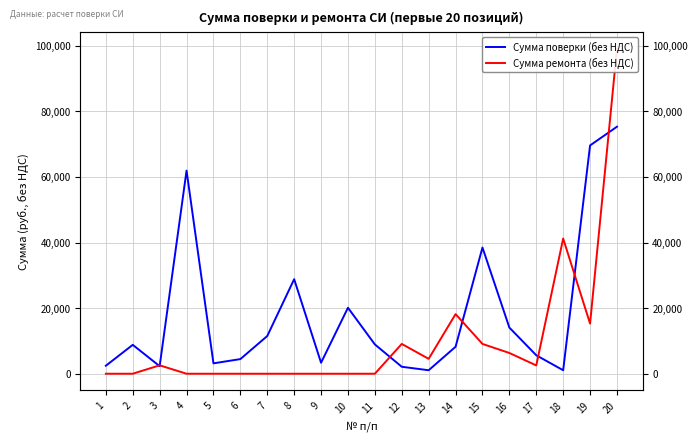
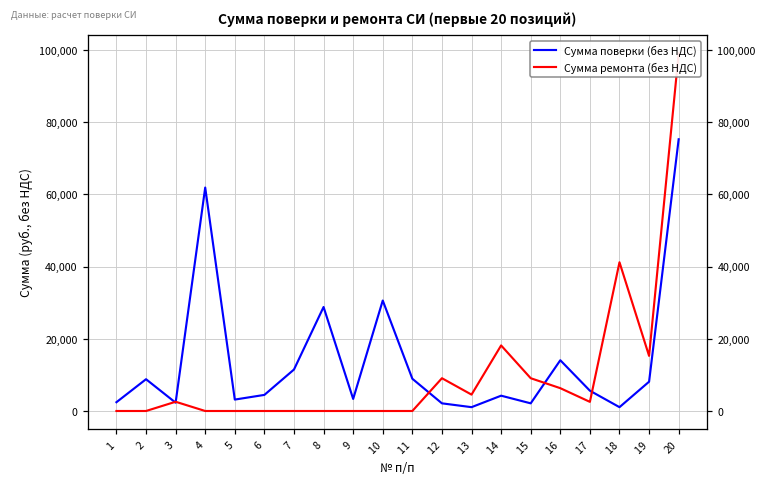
  {
    "Сумма поверки (без НДС)": {
      "1": "2,000",
      "2": "9,000",
      "4": "62,000",
      "5": "3,000",
      "6": "4,000",
      "7": "11,000",
      "8": "29,000",
      "9": "3,000",
-     "10": "20,000",
+     "10": "31,000",
      "11": "9,000",
      "12": "2,000",
      "13": "1,000",
-     "14": "8,000",
-     "15": "38,000",
+     "14": "4,000",
+     "15": "2,000",
      "16": "14,000",
      "17": "6,000",
      "18": "1,000",
-     "19": "70,000",
+     "19": "8,000",
      "20": "75,000"
    },
    "Сумма ремонта (без НДС)": {
      "1": "0",
      "2": "0",
      "4": "0",
      "5": "0",
      "6": "0",
      "7": "0",
      "8": "0",
      "9": "0",
      "10": "0",
      "11": "0",
      "12": "9,000",
      "13": "5,000",
      "14": "18,000",
      "15": "9,000",
      "16": "6,000",
      "17": "3,000",
      "18": "41,000",
      "19": "15,000"
    }
  }
